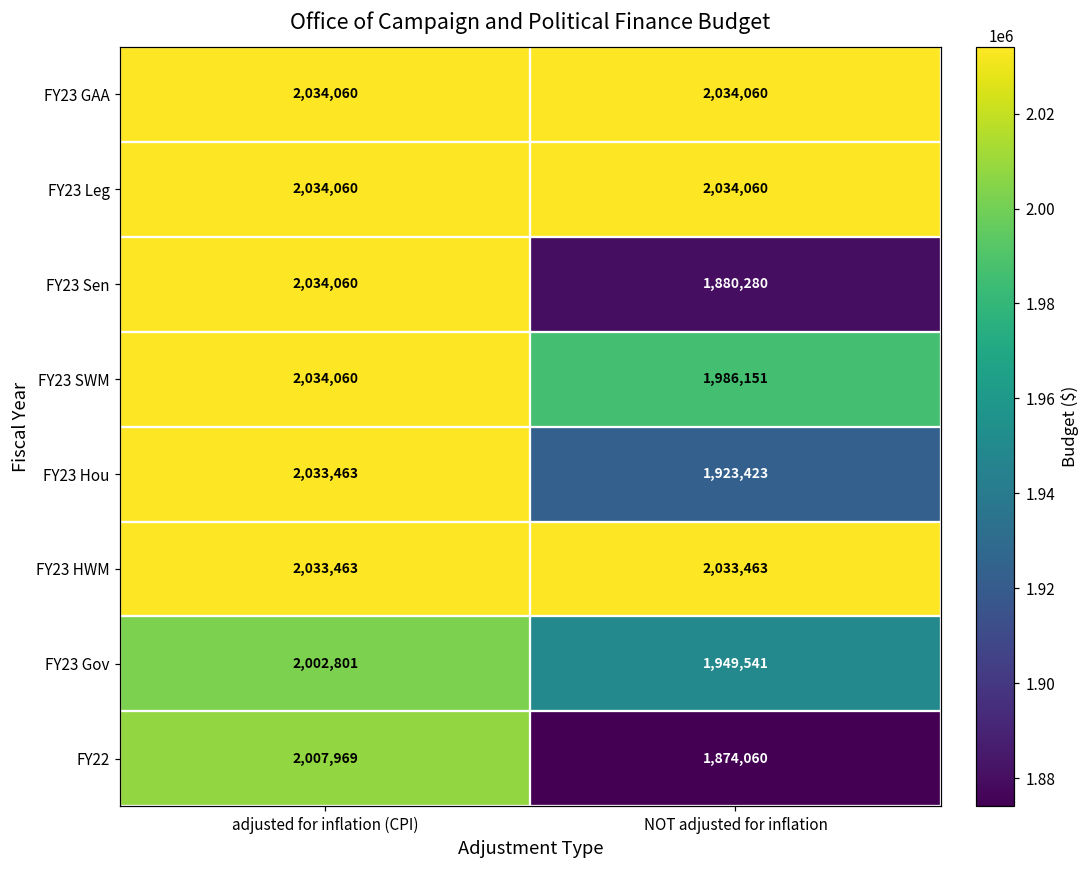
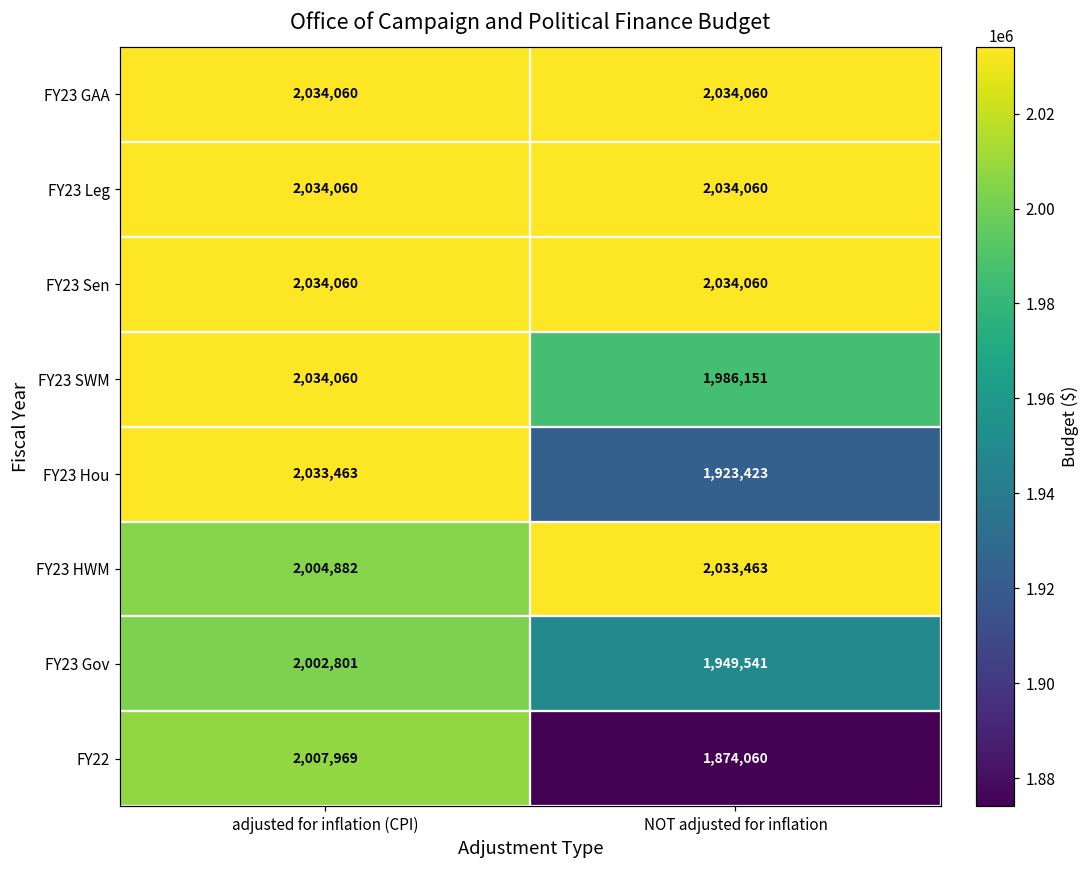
  {
    "FY23 GAA": {
      "adjusted for inflation (CPI)": "2,034,060",
      "NOT adjusted for inflation": "2,034,060"
    },
    "FY23 Leg": {
      "adjusted for inflation (CPI)": "2,034,060",
      "NOT adjusted for inflation": "2,034,060"
    },
    "FY23 Sen": {
      "adjusted for inflation (CPI)": "2,034,060",
-     "NOT adjusted for inflation": "1,880,280"
+     "NOT adjusted for inflation": "2,034,060"
    },
    "FY23 SWM": {
      "adjusted for inflation (CPI)": "2,034,060",
      "NOT adjusted for inflation": "1,986,151"
    },
    "FY23 Hou": {
      "adjusted for inflation (CPI)": "2,033,463",
      "NOT adjusted for inflation": "1,923,423"
    },
    "FY23 HWM": {
-     "adjusted for inflation (CPI)": "2,033,463",
+     "adjusted for inflation (CPI)": "2,004,882",
      "NOT adjusted for inflation": "2,033,463"
    },
    "FY23 Gov": {
      "adjusted for inflation (CPI)": "2,002,801",
      "NOT adjusted for inflation": "1,949,541"
    },
    "FY22": {
      "adjusted for inflation (CPI)": "2,007,969",
      "NOT adjusted for inflation": "1,874,060"
    }
  }
